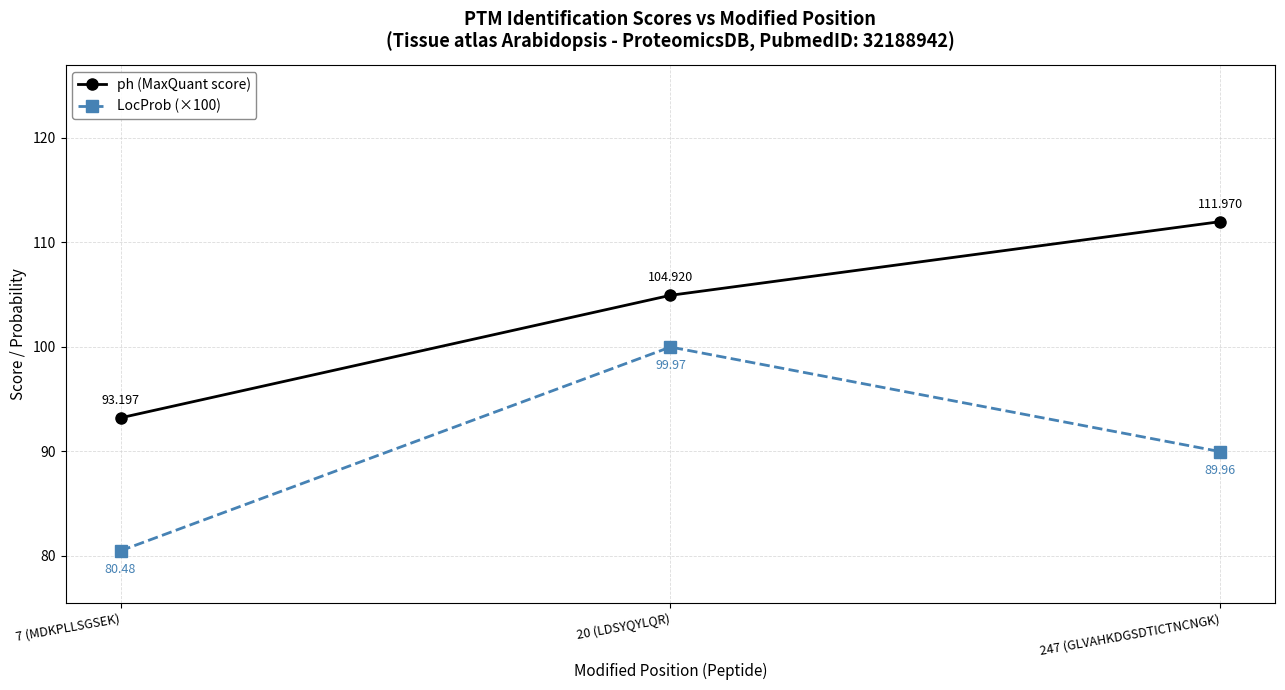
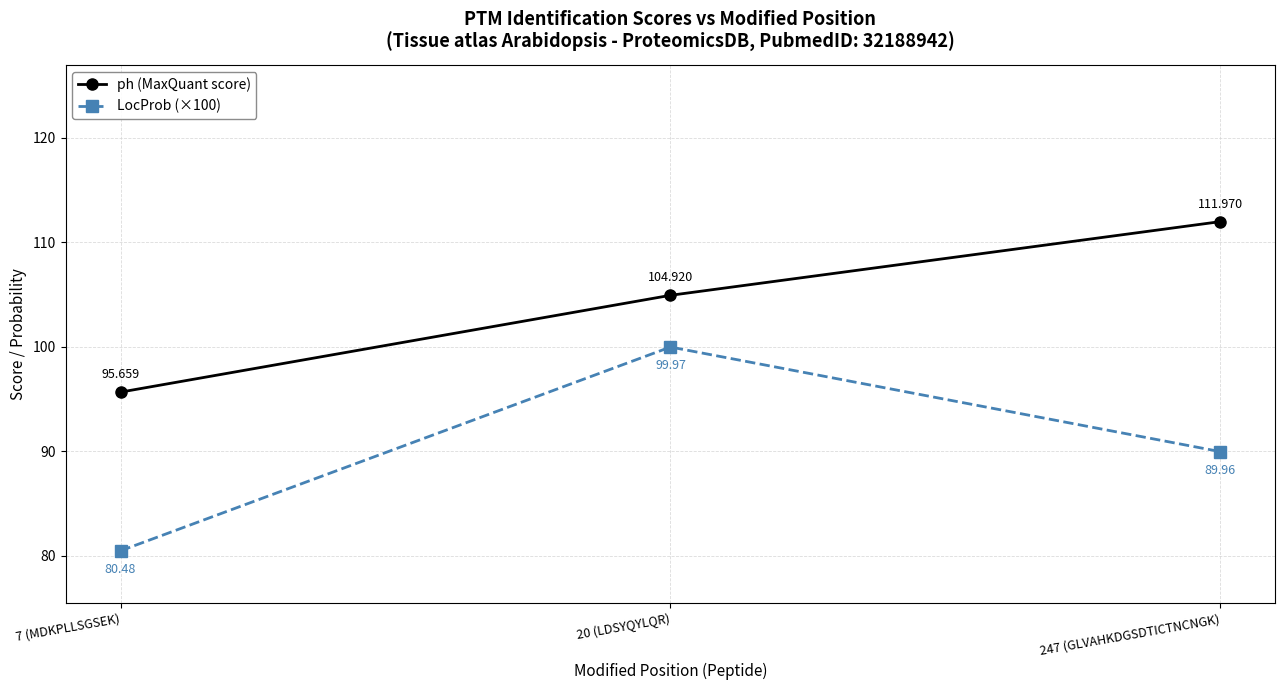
  {
    "ph (MaxQuant score)": {
-     "7 (MDKPLLSGSEK)": 93.197,
+     "7 (MDKPLLSGSEK)": 95.659,
      "20 (LDSYQYLQR)": 104.920,
      "247 (GLVAHKDGSDTICTNCNGK)": 111.970
    },
    "LocProb (×100)": {
      "7 (MDKPLLSGSEK)": 80.48,
      "20 (LDSYQYLQR)": 99.97,
      "247 (GLVAHKDGSDTICTNCNGK)": 89.96
    }
  }
